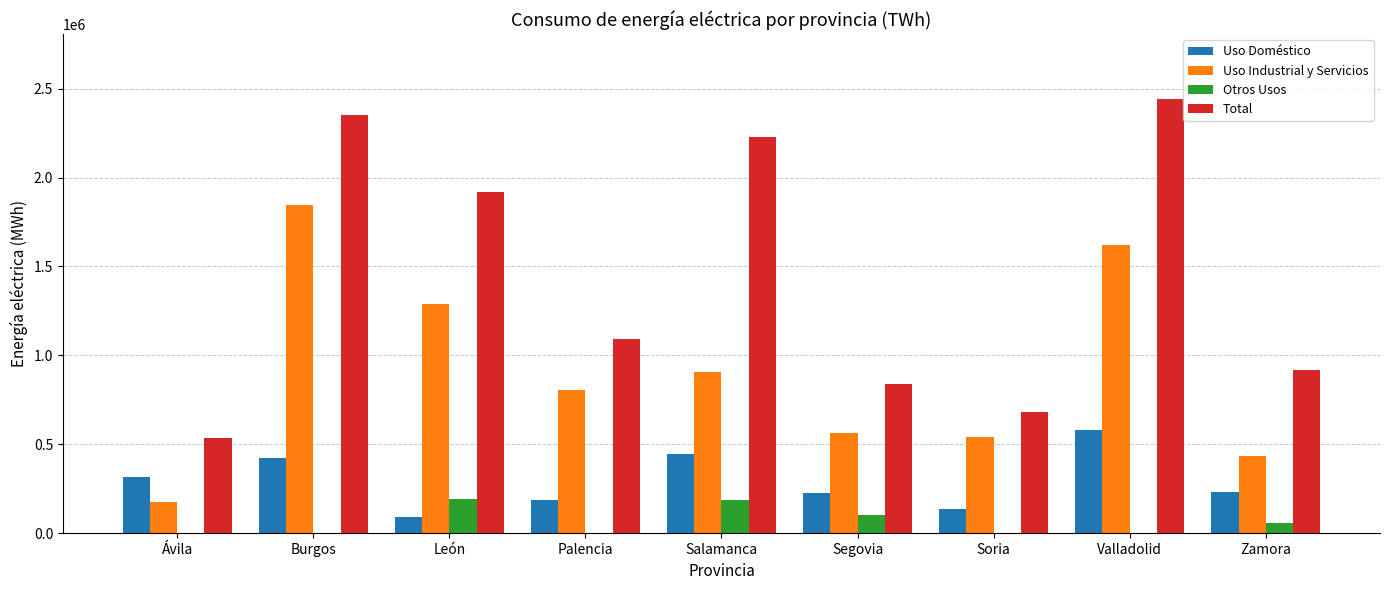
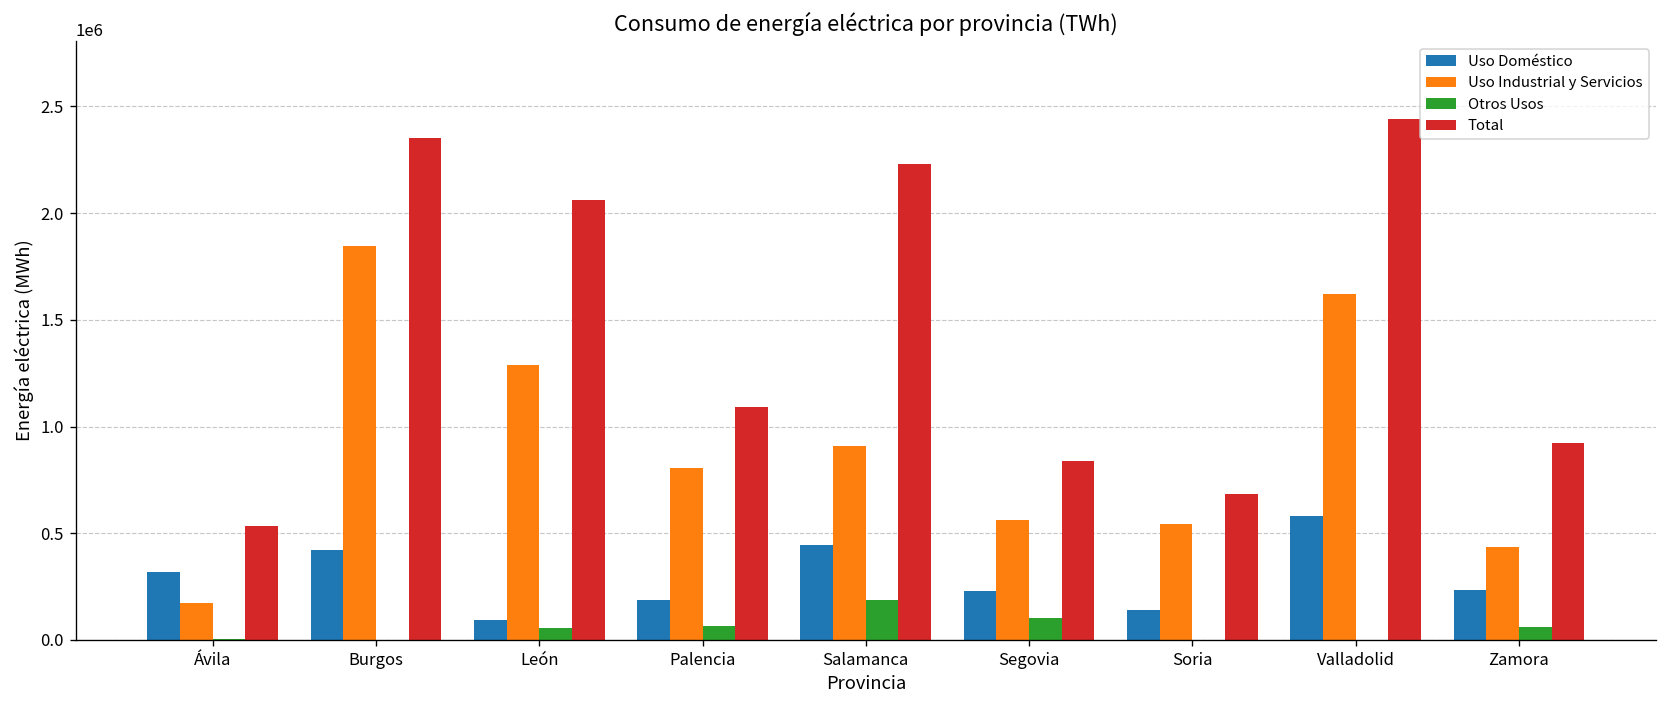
  {
    "Uso Doméstico": {
      "Ávila": 320000,
      "Burgos": 420000,
      "León": 90000,
      "Palencia": 190000,
      "Salamanca": 440000,
      "Segovia": 230000,
      "Soria": 140000,
      "Valladolid": 580000,
      "Zamora": 230000
    },
    "Uso Industrial y Servicios": {
      "Ávila": 170000,
      "Burgos": 1850000,
      "León": 1290000,
      "Palencia": 800000,
      "Salamanca": 910000,
      "Segovia": 560000,
      "Soria": 540000,
      "Valladolid": 1620000,
      "Zamora": 440000
    },
    "Otros Usos": {
-     "León": 190000,
-     "Palencia": 0,
+     "León": 60000,
+     "Palencia": 60000,
      "Salamanca": 190000,
      "Segovia": 100000,
      "Zamora": 60000
    },
    "Total": {
      "Ávila": 530000,
      "Burgos": 2350000,
-     "León": 1920000,
+     "León": 2060000,
      "Palencia": 1090000,
      "Salamanca": 2230000,
      "Segovia": 840000,
      "Soria": 680000,
      "Valladolid": 2440000,
      "Zamora": 920000
    }
  }
